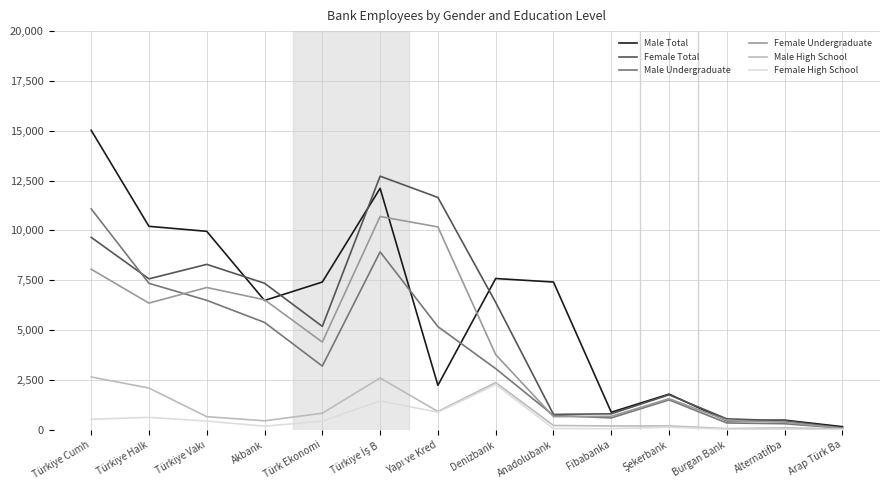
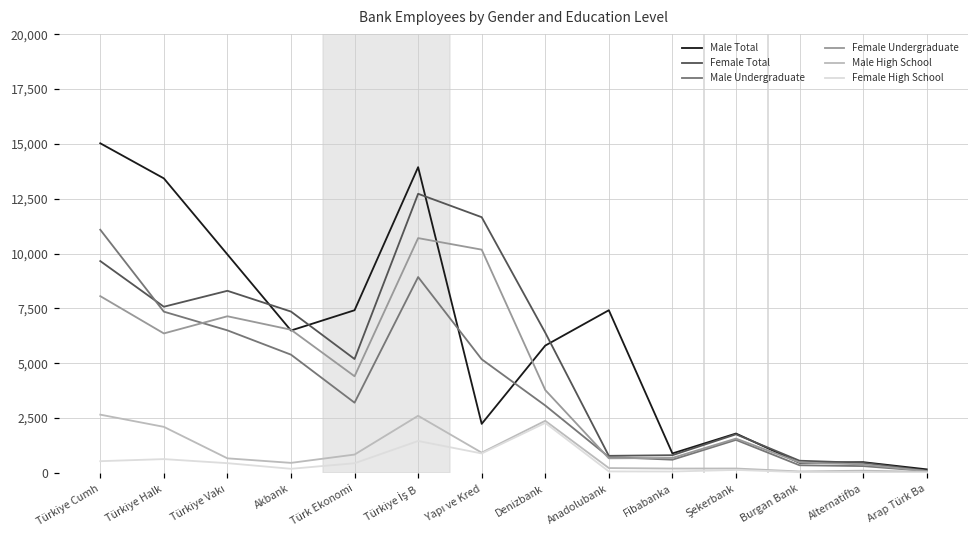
  {
    "Male Total": {
      "Türkiye Cumh": "15,000",
-     "Türkiye Halk": "10,200",
+     "Türkiye Halk": "13,400",
      "Türkiye Vakı": "10,000",
      "Türk Ekonomi": "7,400",
-     "Türkiye İş B": "12,100",
+     "Türkiye İş B": "13,900",
      "Yapı ve Kred": "2,200",
-     "Denizbank": "7,600",
+     "Denizbank": "5,800",
      "Anadolubank": "7,400"
    }
  }
